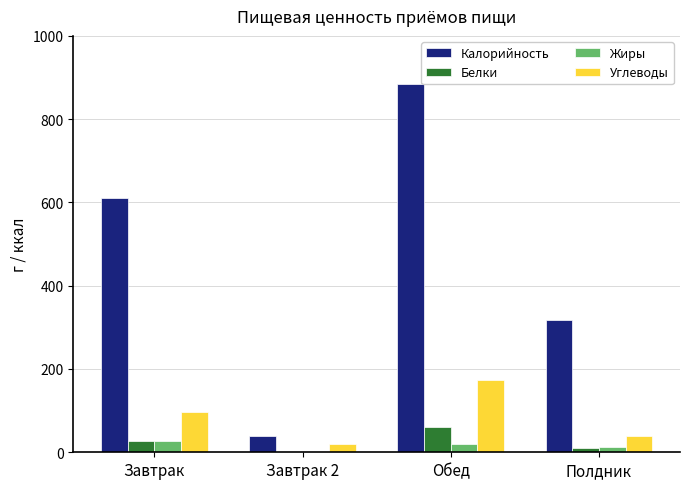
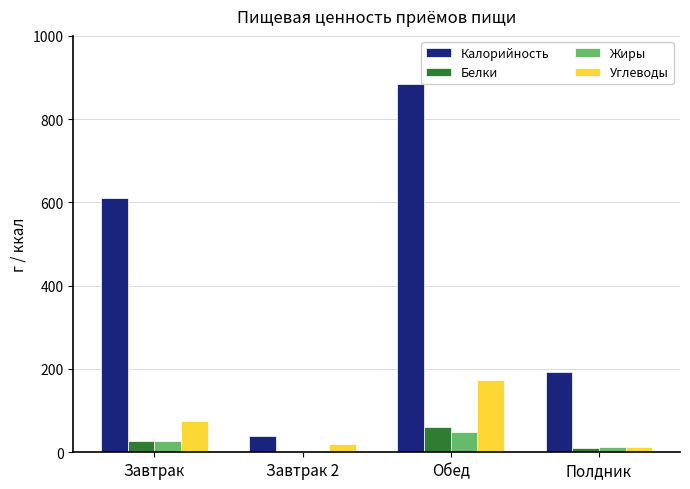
  {
    "Калорийность": {
      "Завтрак": 610,
      "Завтрак 2": 40,
      "Обед": 890,
-     "Полдник": 320
+     "Полдник": 190
    },
    "Белки": {
      "Завтрак": 30,
      "Обед": 60,
      "Полдник": 10
    },
    "Жиры": {
      "Завтрак": 30,
      "Завтрак 2": 0,
-     "Обед": 20,
+     "Обед": 50,
      "Полдник": 10
    },
    "Углеводы": {
-     "Завтрак": 100,
+     "Завтрак": 70,
      "Завтрак 2": 20,
      "Обед": 170,
-     "Полдник": 40
+     "Полдник": 10
    }
  }
